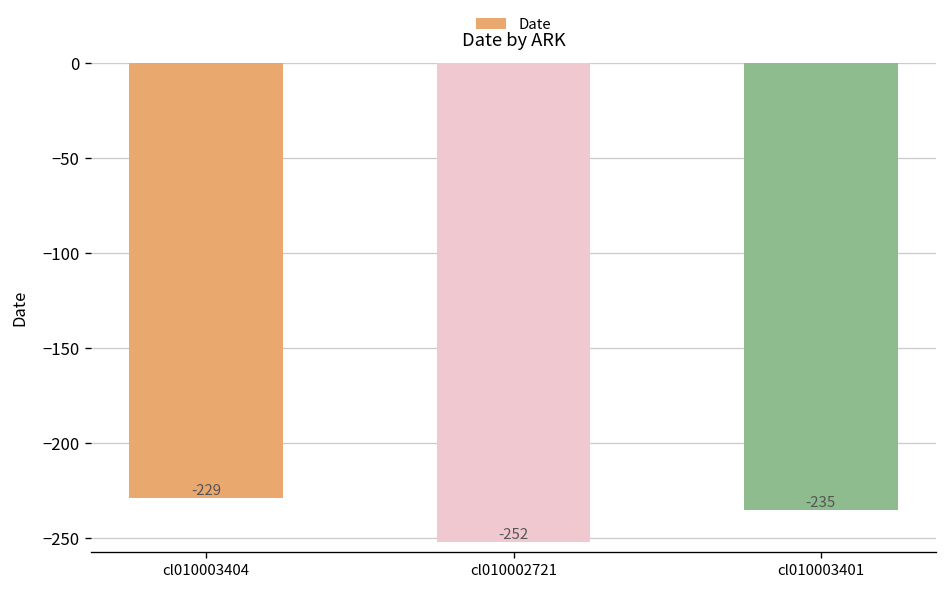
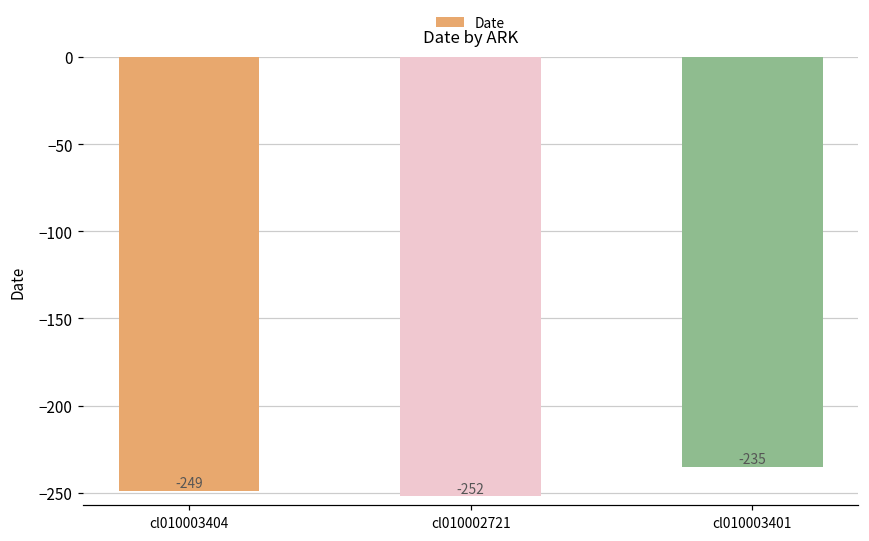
  {
-   "cl010003404": -229,
+   "cl010003404": -249,
    "cl010002721": -252,
    "cl010003401": -235
  }
